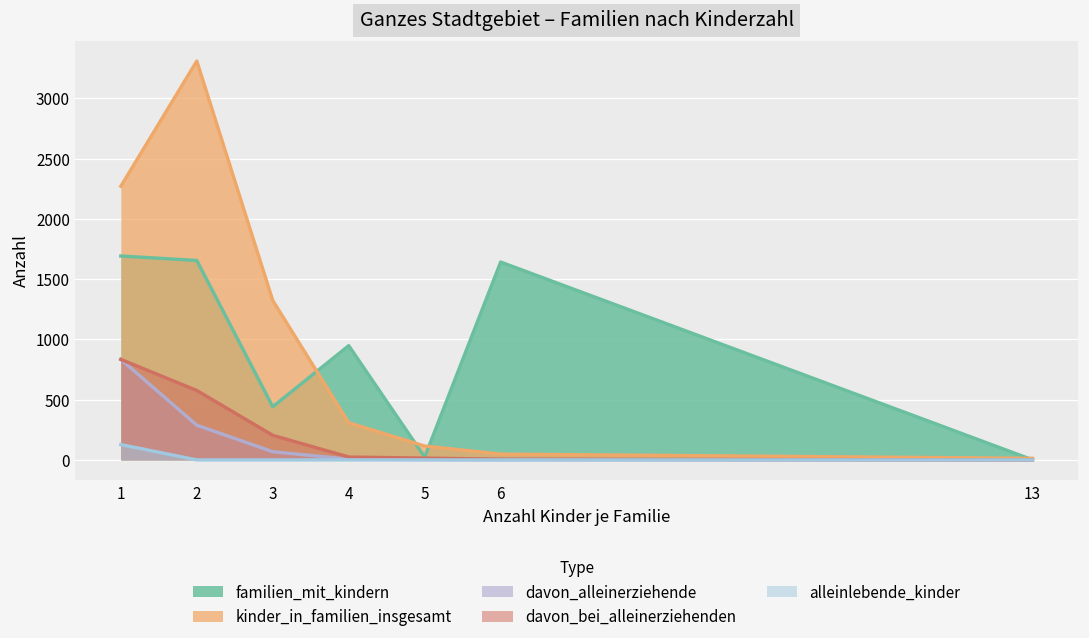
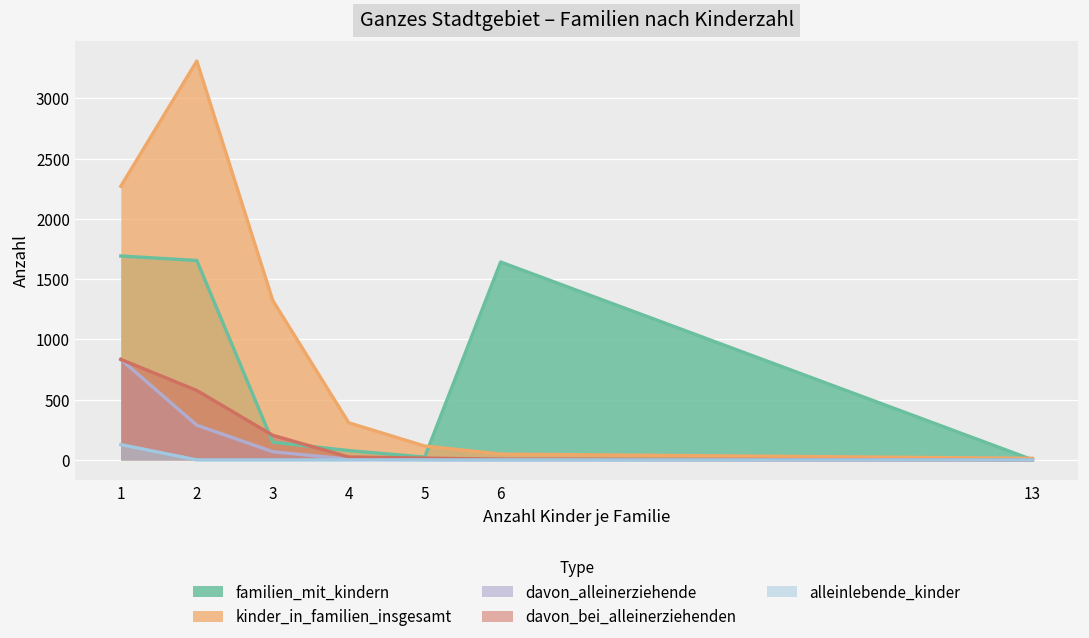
  {
    "familien_mit_kindern": {
      "1": 1690,
      "2": 1660,
-     "3": 440,
-     "4": 950,
+     "3": 150,
+     "4": 80,
      "6": 1640
    }
  }
